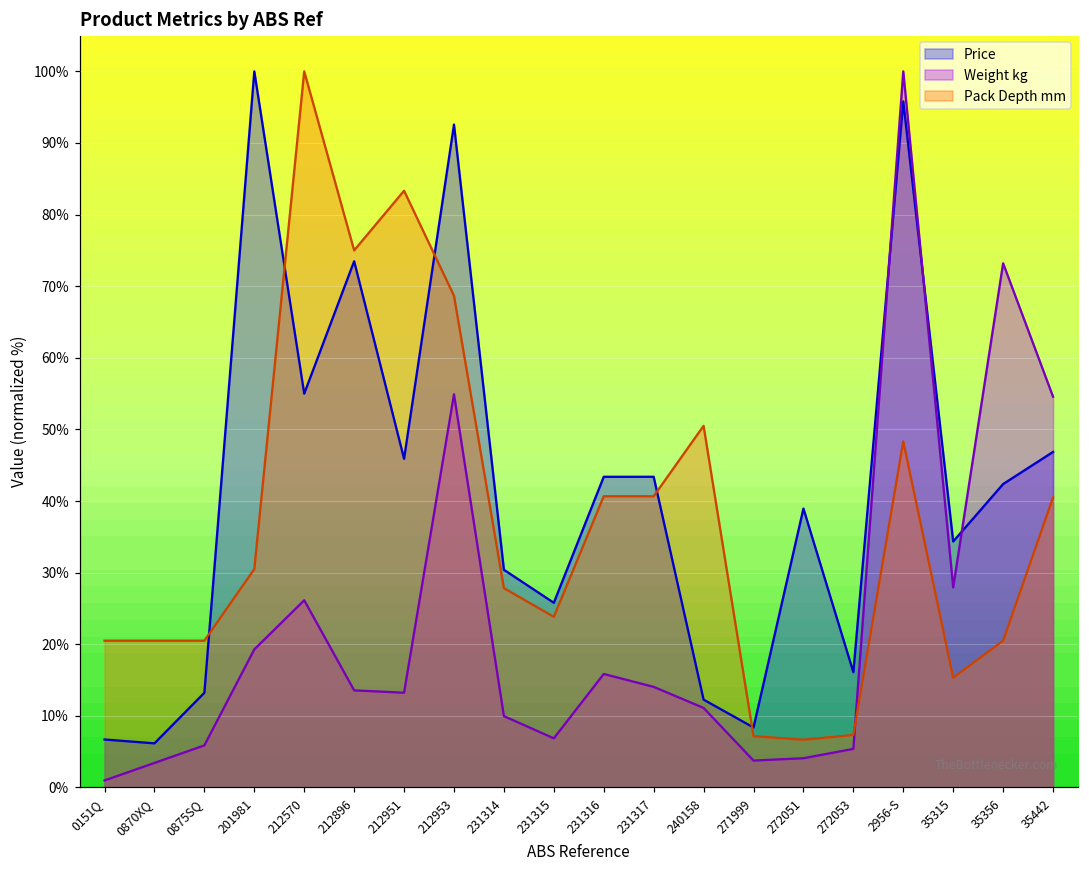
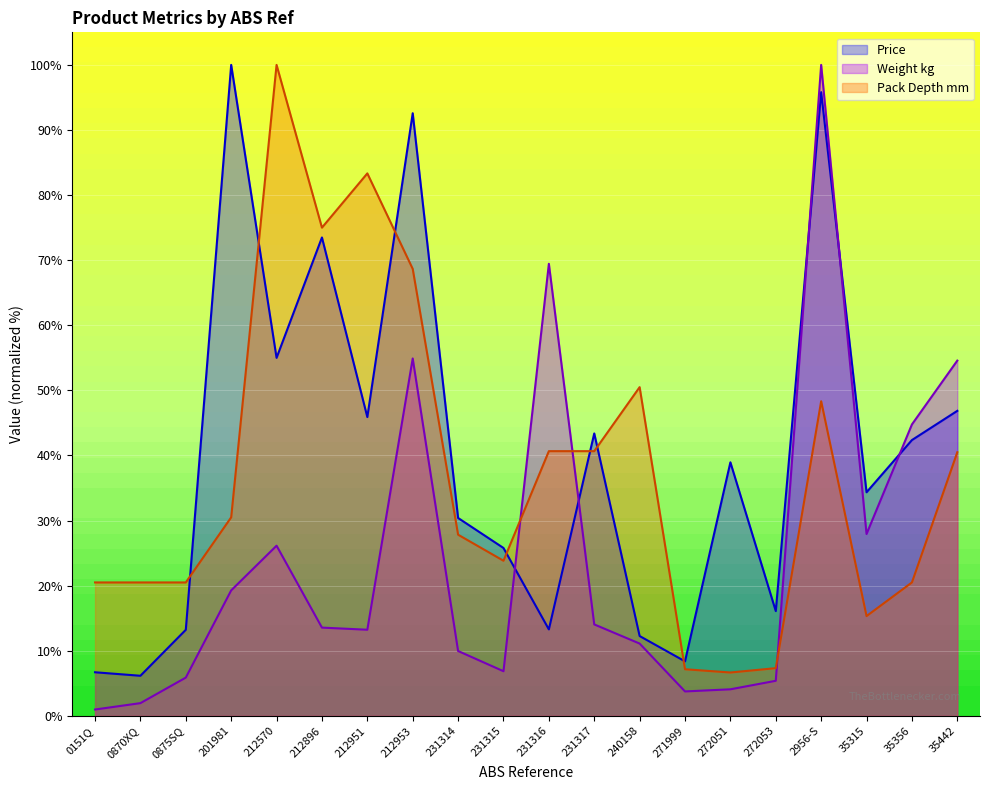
  {
    "Price": {
      "0151Q": "7%",
      "0870XQ": "6%",
      "0875SQ": "13%",
      "201981": "100%",
      "212570": "55%",
      "212896": "73%",
      "212951": "46%",
      "212953": "93%",
      "231314": "30%",
      "231315": "26%",
-     "231316": "43%",
+     "231316": "13%",
      "231317": "43%",
      "240158": "12%",
      "271999": "8%",
      "272051": "39%",
      "272053": "16%",
      "2956-S": "96%",
      "35315": "34%",
      "35356": "42%",
      "35442": "47%"
    },
    "Weight kg": {
      "0151Q": "1%",
-     "0870XQ": "3%",
+     "0870XQ": "2%",
      "0875SQ": "6%",
      "201981": "19%",
      "212570": "26%",
      "212896": "14%",
      "212951": "13%",
      "212953": "55%",
      "231314": "10%",
      "231315": "7%",
-     "231316": "16%",
+     "231316": "69%",
      "231317": "14%",
      "240158": "11%",
      "271999": "4%",
      "272051": "4%",
      "272053": "5%",
      "2956-S": "100%",
      "35315": "28%",
-     "35356": "73%",
+     "35356": "45%",
      "35442": "55%"
    },
    "Pack Depth mm": {
      "0151Q": "21%",
      "0870XQ": "21%",
      "0875SQ": "21%",
      "201981": "31%",
      "212570": "100%",
      "212896": "75%",
      "212951": "83%",
      "212953": "69%",
      "231314": "28%",
      "231315": "24%",
      "231316": "41%",
      "231317": "41%",
      "240158": "51%",
      "271999": "7%",
      "272051": "7%",
      "272053": "7%",
      "2956-S": "48%",
      "35315": "15%",
      "35356": "21%",
      "35442": "41%"
    }
  }
